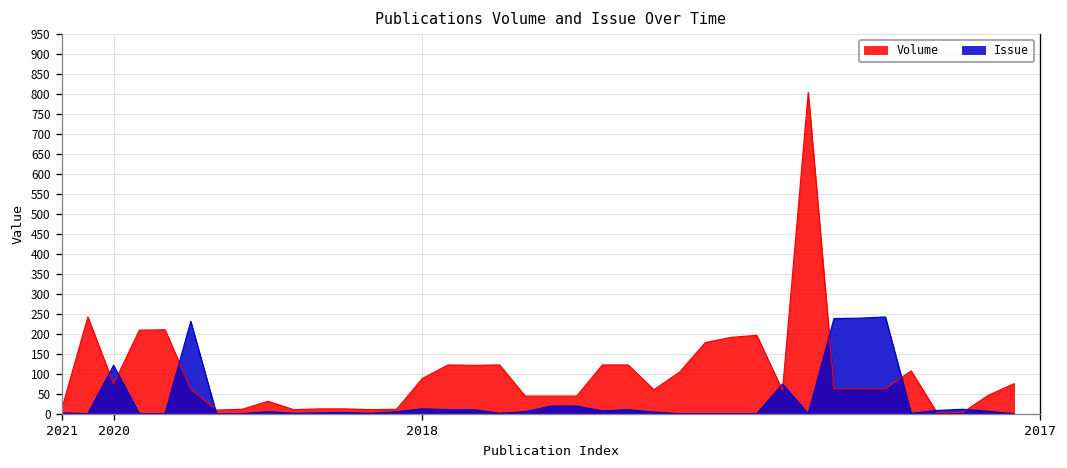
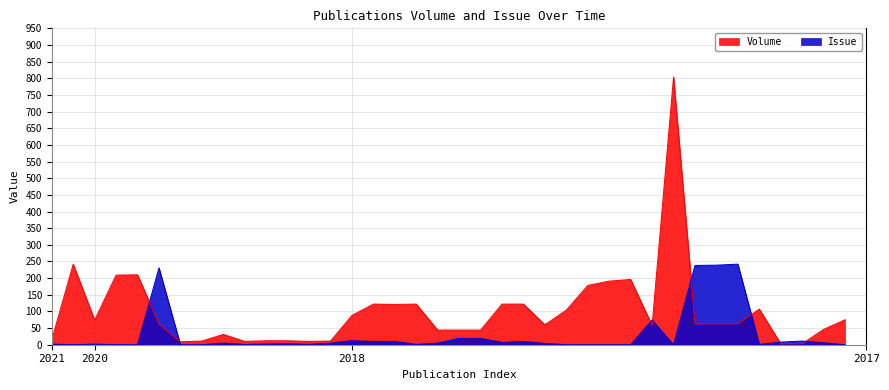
  {
    "Volume": {
      "2021": 20,
      "2020": 70,
      "2018": 90
    },
    "Issue": {
      "2021": 0,
-     "2020": 120,
+     "2020": 0,
      "2018": 10
    }
  }
